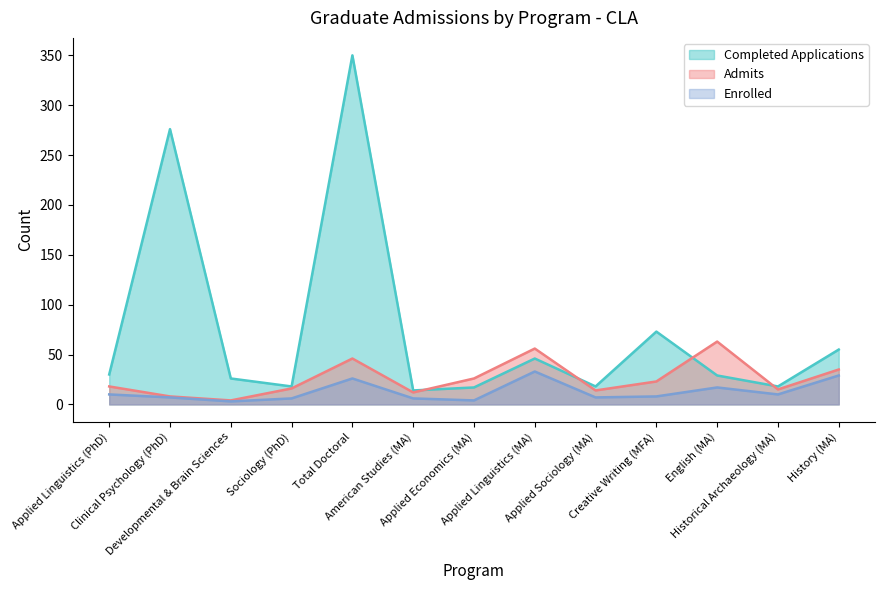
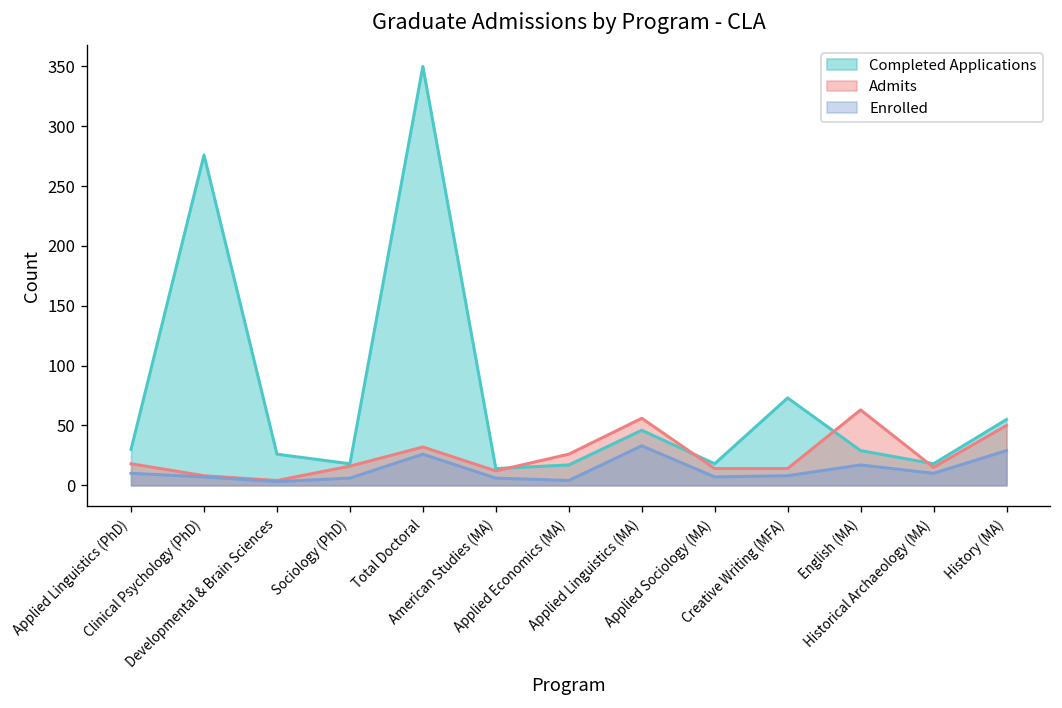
  {
    "Admits": {
      "Applied Linguistics (PhD)": 20,
-     "Total Doctoral": 50,
+     "Total Doctoral": 30,
      "Applied Economics (MA)": 30,
      "Applied Linguistics (MA)": 60,
      "Applied Sociology (MA)": 10,
-     "Creative Writing (MFA)": 20,
+     "Creative Writing (MFA)": 10,
      "English (MA)": 60,
      "Historical Archaeology (MA)": 20,
-     "History (MA)": 40
+     "History (MA)": 50
    }
  }
